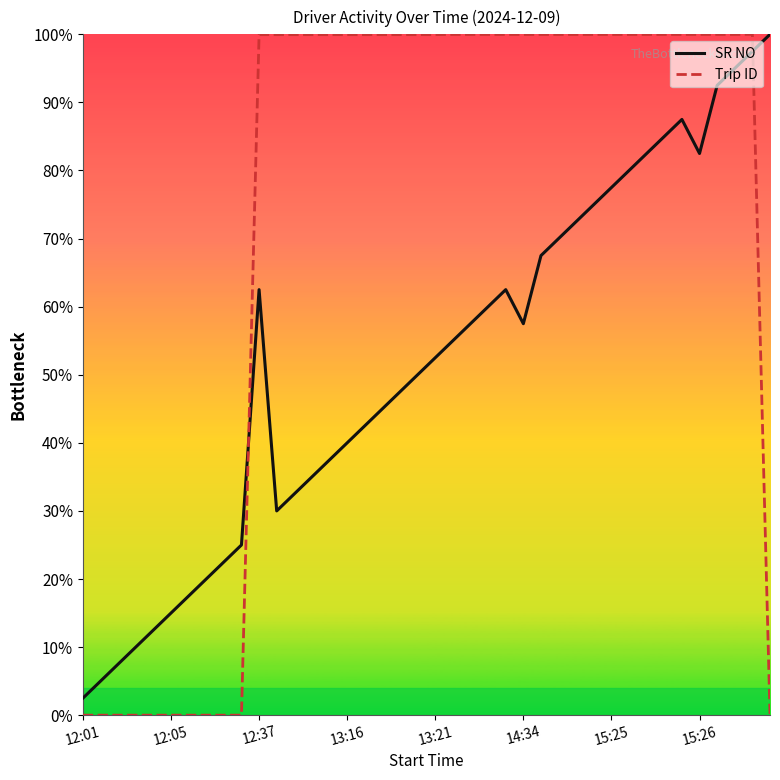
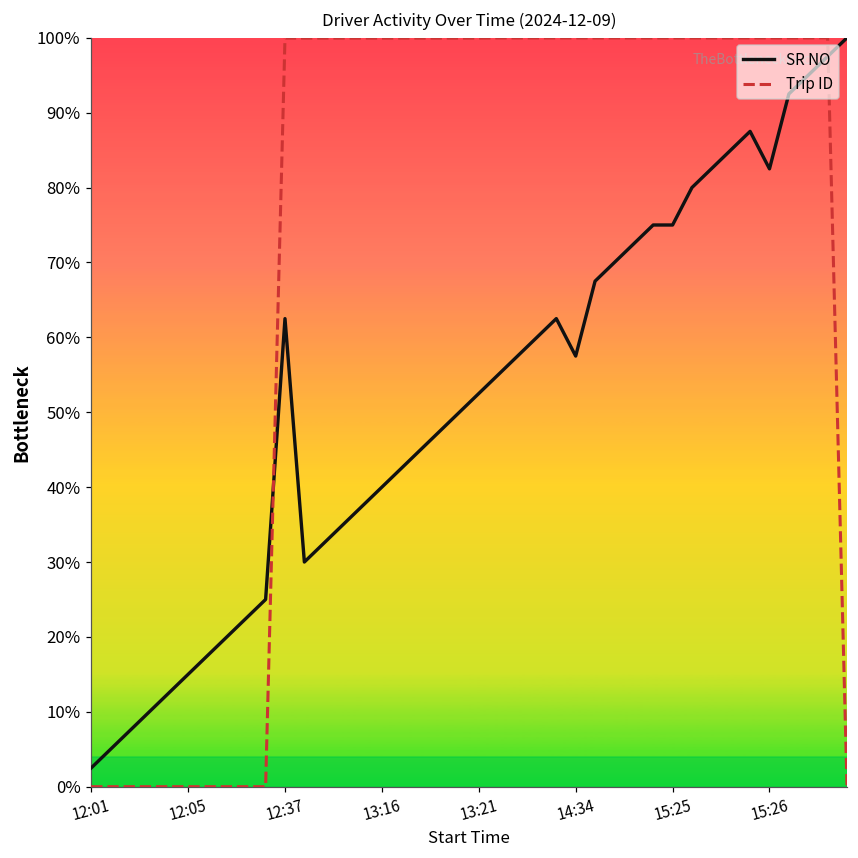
  {
    "SR NO": {
      "12:37": "63%",
      "14:34": "57%",
-     "15:25": "78%",
+     "15:25": "75%",
      "15:26": "83%"
    },
    "Trip ID": {
      "12:37": "100%",
      "14:34": "100%",
      "15:25": "100%",
      "15:26": "100%"
    }
  }
